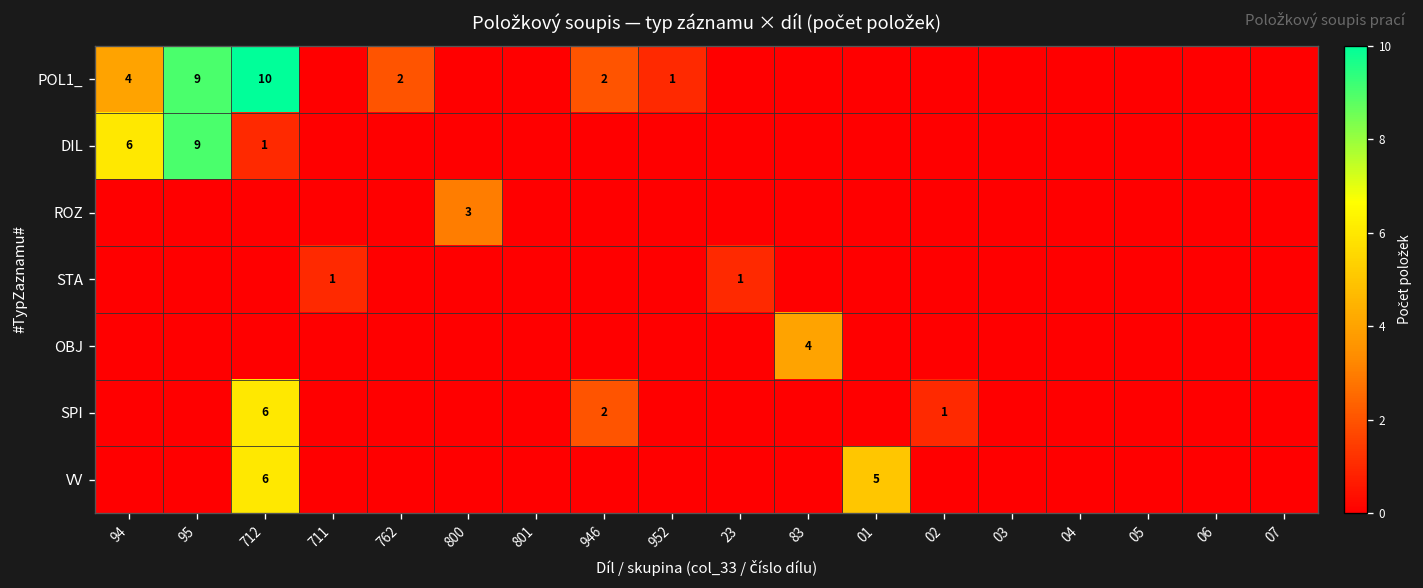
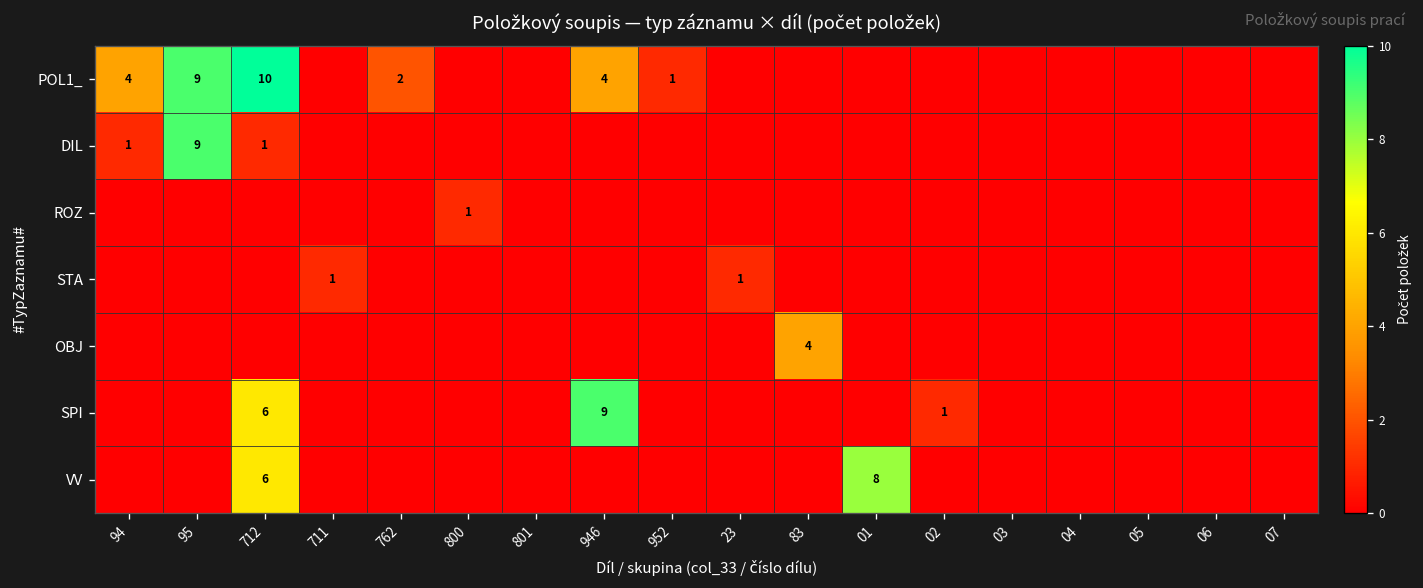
  {
    "POL1_": {
      "94": 4,
      "95": 9,
      "712": 10,
      "762": 2,
-     "946": 2,
+     "946": 4,
      "952": 1
    },
    "DIL": {
-     "94": 6,
+     "94": 1,
      "95": 9,
      "712": 1
    },
    "ROZ": {
-     "800": 3
+     "800": 1
    },
    "STA": {
      "711": 1,
      "23": 1
    },
    "OBJ": {
      "83": 4
    },
    "SPI": {
      "712": 6,
-     "946": 2,
+     "946": 9,
      "02": 1
    },
    "VV": {
      "712": 6,
-     "01": 5
+     "01": 8
    }
  }
